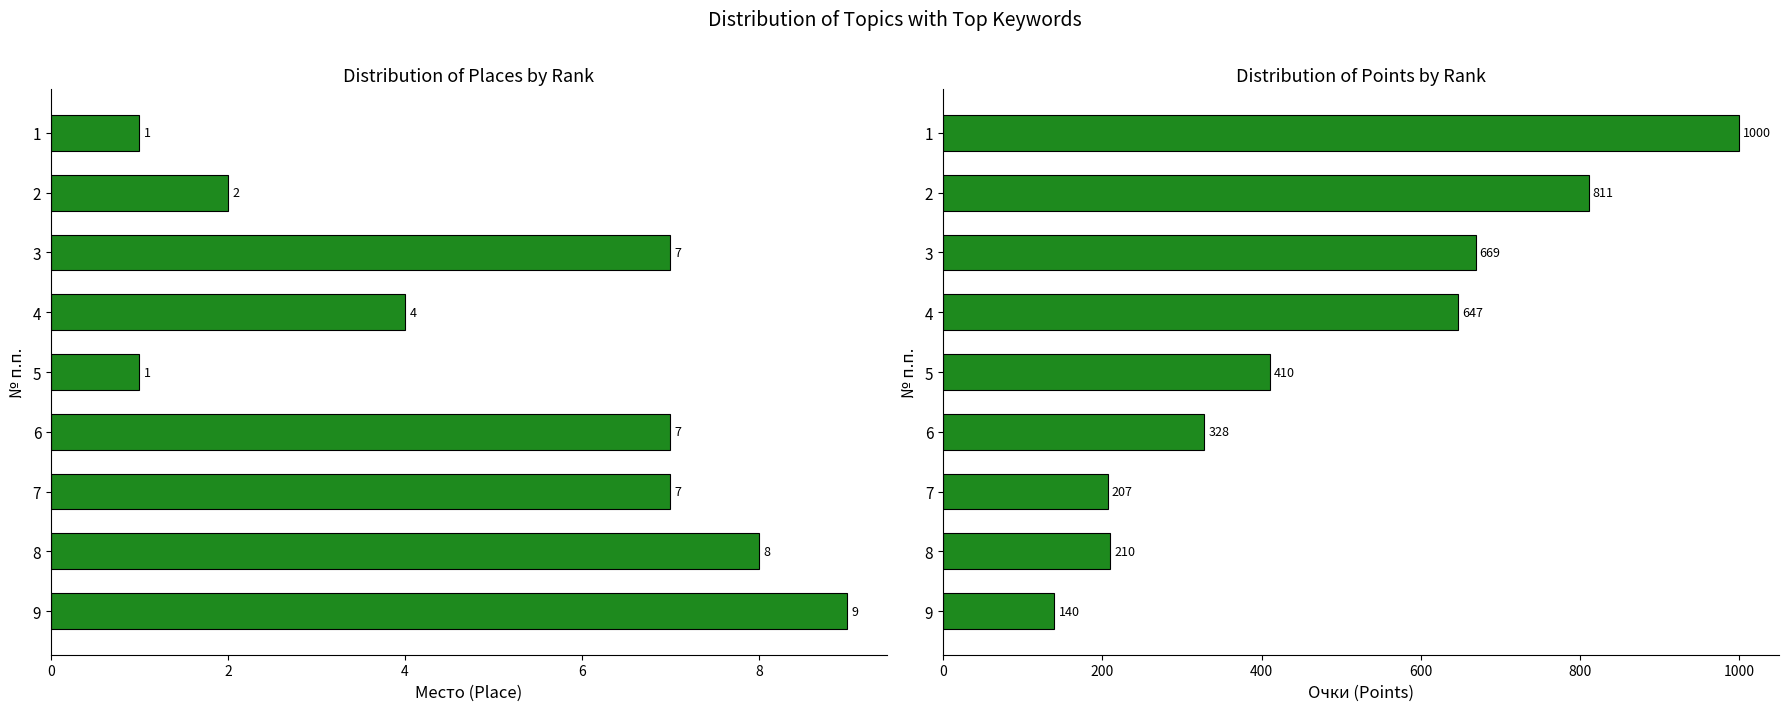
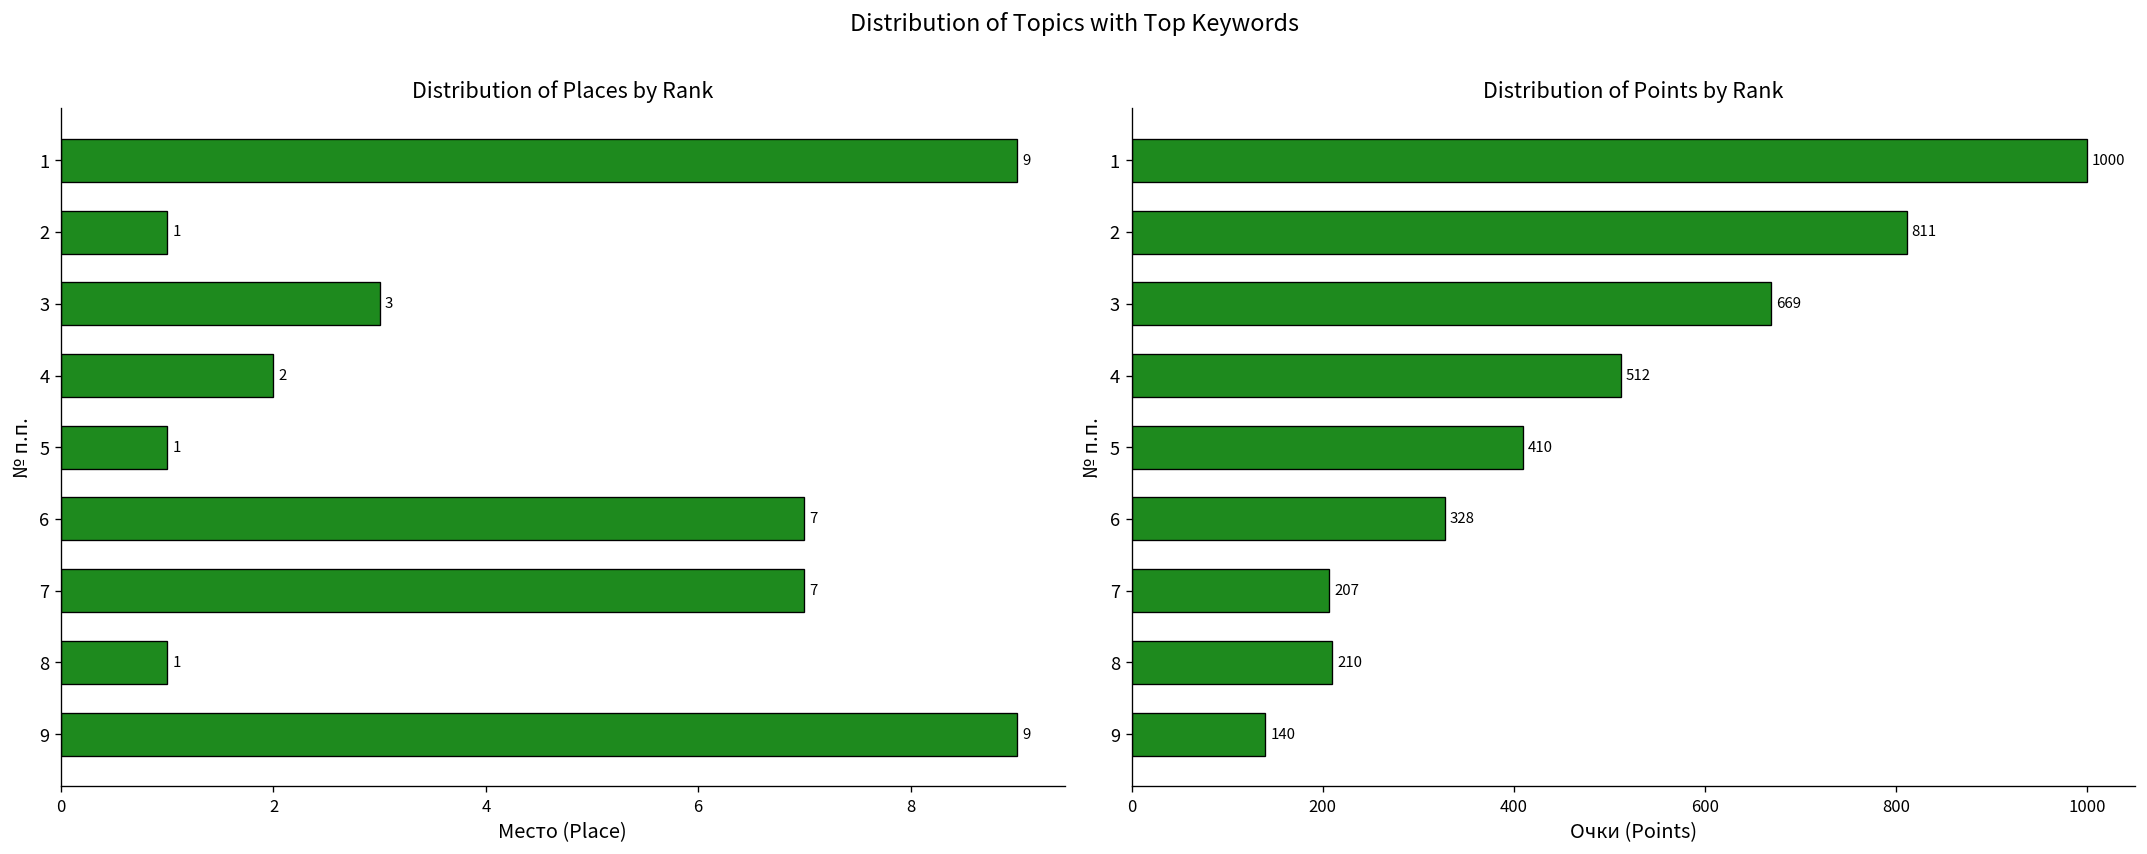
  {
    "Distribution of Places by Rank": {
-     "1": 1,
-     "2": 2,
-     "3": 7,
-     "4": 4,
+     "1": 9,
+     "2": 1,
+     "3": 3,
+     "4": 2,
      "5": 1,
      "6": 7,
      "7": 7,
-     "8": 8,
+     "8": 1,
      "9": 9
    },
    "Distribution of Points by Rank": {
      "1": 1000,
      "2": 811,
      "3": 669,
-     "4": 647,
+     "4": 512,
      "5": 410,
      "6": 328,
      "7": 207,
      "8": 210,
      "9": 140
    }
  }
